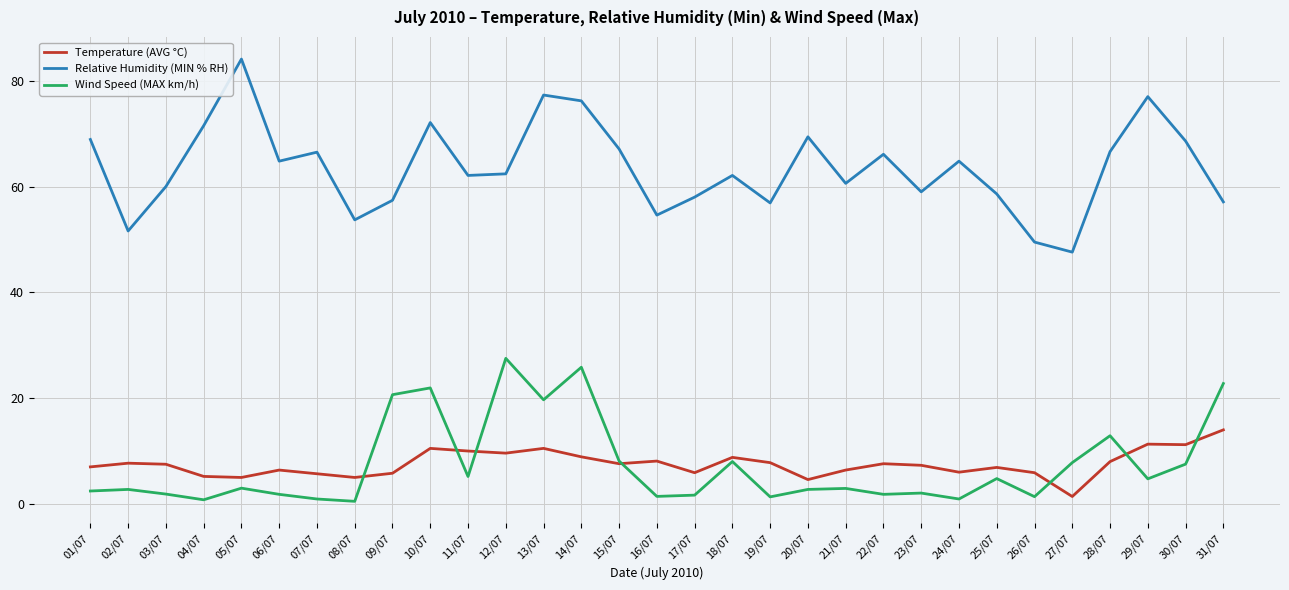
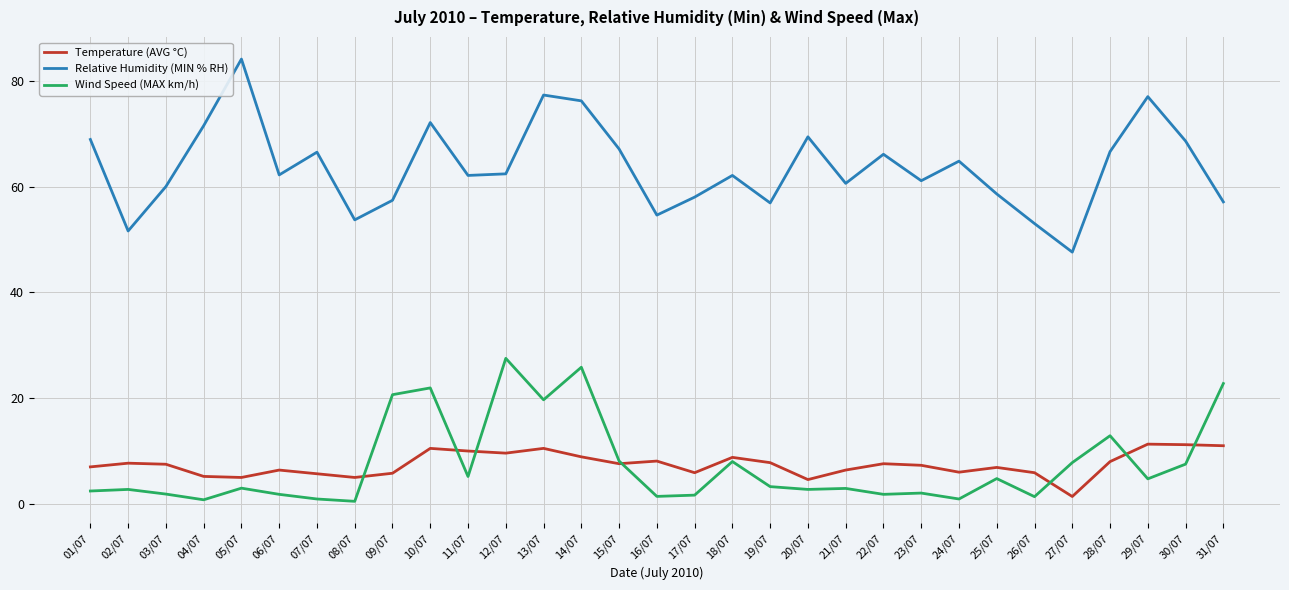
  {
    "Temperature (AVG °C)": {
      "01/07": 7,
      "02/07": 8,
      "03/07": 8,
      "04/07": 5,
      "05/07": 5,
      "06/07": 6,
      "07/07": 6,
      "08/07": 5,
      "09/07": 6,
      "10/07": 11,
      "11/07": 10,
      "12/07": 10,
      "13/07": 11,
      "14/07": 9,
      "15/07": 8,
      "16/07": 8,
      "17/07": 6,
      "18/07": 9,
      "19/07": 8,
      "20/07": 5,
      "21/07": 6,
      "22/07": 8,
      "23/07": 7,
      "24/07": 6,
      "25/07": 7,
      "26/07": 6,
      "27/07": 1,
      "28/07": 8,
      "29/07": 11,
      "30/07": 11,
-     "31/07": 14
+     "31/07": 11
    },
    "Relative Humidity (MIN % RH)": {
      "01/07": 69,
      "02/07": 52,
      "03/07": 60,
      "04/07": 72,
      "05/07": 84,
-     "06/07": 65,
+     "06/07": 62,
      "07/07": 67,
      "08/07": 54,
      "09/07": 57,
      "10/07": 72,
      "11/07": 62,
      "12/07": 62,
      "13/07": 77,
      "14/07": 76,
      "15/07": 67,
      "16/07": 55,
      "17/07": 58,
      "18/07": 62,
      "19/07": 57,
      "20/07": 69,
      "21/07": 61,
      "22/07": 66,
-     "23/07": 59,
+     "23/07": 61,
      "24/07": 65,
      "25/07": 59,
-     "26/07": 50,
+     "26/07": 53,
      "27/07": 48,
      "28/07": 67,
      "29/07": 77,
      "30/07": 69,
      "31/07": 57
    },
    "Wind Speed (MAX km/h)": {
      "01/07": 2,
      "02/07": 3,
      "03/07": 2,
      "04/07": 1,
      "05/07": 3,
      "06/07": 2,
      "07/07": 1,
      "08/07": 0,
      "09/07": 21,
      "10/07": 22,
      "11/07": 5,
      "12/07": 28,
      "13/07": 20,
      "14/07": 26,
      "15/07": 8,
      "16/07": 1,
      "17/07": 2,
      "18/07": 8,
-     "19/07": 1,
+     "19/07": 3,
      "20/07": 3,
      "21/07": 3,
      "22/07": 2,
      "23/07": 2,
      "24/07": 1,
      "25/07": 5,
      "26/07": 1,
      "27/07": 8,
      "28/07": 13,
      "29/07": 5,
      "30/07": 8,
      "31/07": 23
    }
  }
